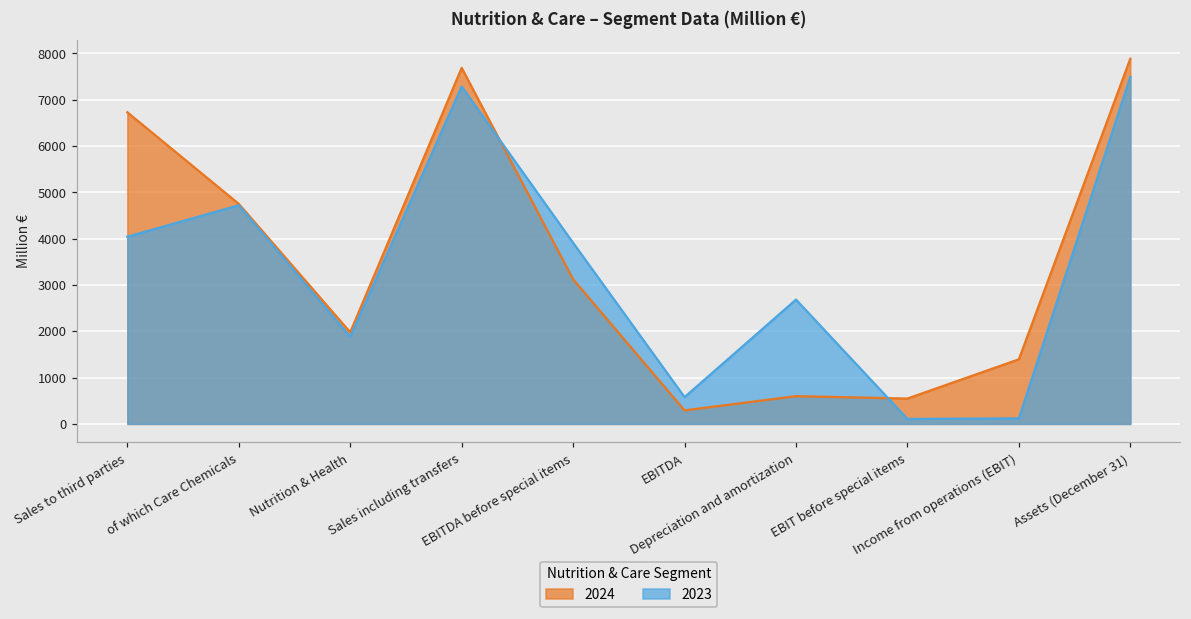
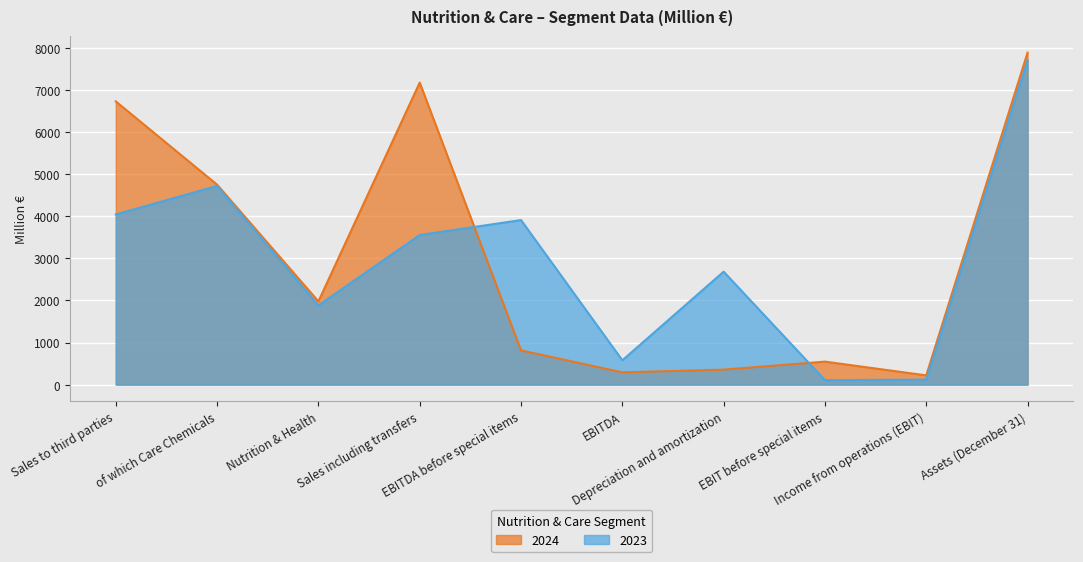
  {
    "2024": {
      "Sales to third parties": 6700,
      "Nutrition & Health": 2000,
-     "Sales including transfers": 7700,
-     "EBITDA before special items": 3100,
+     "Sales including transfers": 7200,
+     "EBITDA before special items": 800,
      "EBITDA": 300,
-     "Depreciation and amortization": 600,
+     "Depreciation and amortization": 400,
      "EBIT before special items": 500,
-     "Income from operations (EBIT)": 1400,
+     "Income from operations (EBIT)": 200,
      "Assets (December 31)": 7900
    },
    "2023": {
      "Sales to third parties": 4000,
      "Nutrition & Health": 1900,
-     "Sales including transfers": 7300,
+     "Sales including transfers": 3600,
      "EBITDA before special items": 3900,
      "EBITDA": 600,
      "Depreciation and amortization": 2700,
      "EBIT before special items": 100,
      "Income from operations (EBIT)": 100,
-     "Assets (December 31)": 7500
+     "Assets (December 31)": 7700
    }
  }
